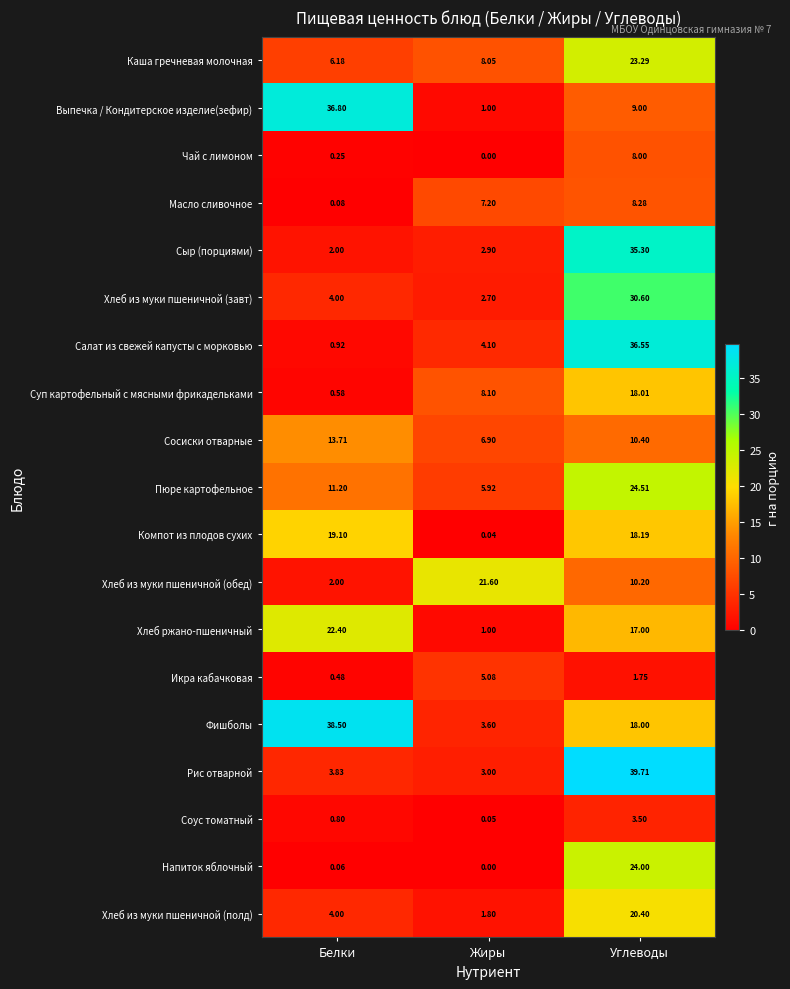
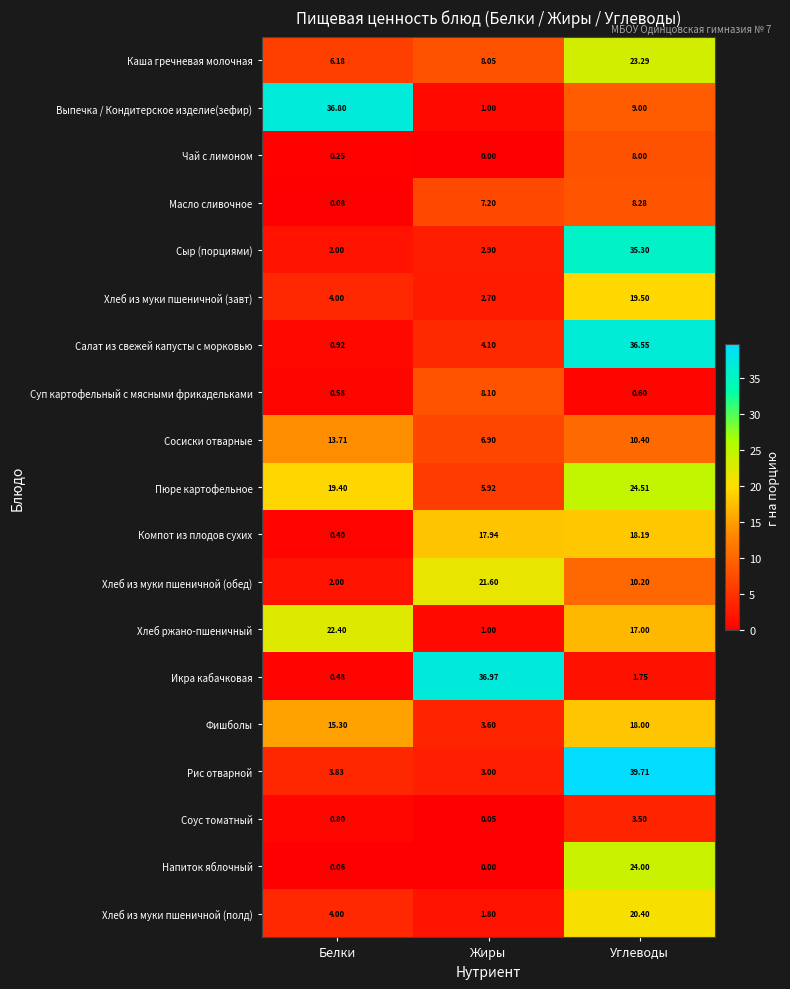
  {
    "Каша гречневая молочная": {
      "Белки": 6.18,
      "Жиры": 8.05,
      "Углеводы": 23.29
    },
    "Выпечка / Кондитерское изделие(зефир)": {
      "Белки": 36.80,
      "Жиры": 1.00,
      "Углеводы": 9.00
    },
    "Чай с лимоном": {
      "Белки": 0.25,
      "Жиры": 0.00,
      "Углеводы": 8.00
    },
    "Масло сливочное": {
      "Белки": 0.08,
      "Жиры": 7.20,
      "Углеводы": 8.28
    },
    "Сыр (порциями)": {
      "Белки": 2.00,
      "Жиры": 2.90,
      "Углеводы": 35.30
    },
    "Хлеб из муки пшеничной (завт)": {
      "Белки": 4.00,
      "Жиры": 2.70,
-     "Углеводы": 30.60
+     "Углеводы": 19.50
    },
    "Салат из свежей капусты с морковью": {
      "Белки": 0.92,
      "Жиры": 4.10,
      "Углеводы": 36.55
    },
    "Суп картофельный с мясными фрикадельками": {
      "Белки": 0.58,
      "Жиры": 8.10,
-     "Углеводы": 18.01
+     "Углеводы": 0.60
    },
    "Сосиски отварные": {
      "Белки": 13.71,
      "Жиры": 6.90,
      "Углеводы": 10.40
    },
    "Пюре картофельное": {
-     "Белки": 11.20,
+     "Белки": 19.40,
      "Жиры": 5.92,
      "Углеводы": 24.51
    },
    "Компот из плодов сухих": {
-     "Белки": 19.10,
-     "Жиры": 0.04,
+     "Белки": 0.40,
+     "Жиры": 17.94,
      "Углеводы": 18.19
    },
    "Хлеб из муки пшеничной (обед)": {
      "Белки": 2.00,
      "Жиры": 21.60,
      "Углеводы": 10.20
    },
    "Хлеб ржано-пшеничный": {
      "Белки": 22.40,
      "Жиры": 1.00,
      "Углеводы": 17.00
    },
    "Икра кабачковая": {
      "Белки": 0.48,
-     "Жиры": 5.08,
+     "Жиры": 36.97,
      "Углеводы": 1.75
    },
    "Фишболы": {
-     "Белки": 38.50,
+     "Белки": 15.30,
      "Жиры": 3.60,
      "Углеводы": 18.00
    },
    "Рис отварной": {
      "Белки": 3.83,
      "Жиры": 3.00,
      "Углеводы": 39.71
    },
    "Соус томатный": {
      "Белки": 0.80,
      "Жиры": 0.05,
      "Углеводы": 3.50
    },
    "Напиток яблочный": {
      "Белки": 0.06,
      "Жиры": 0.00,
      "Углеводы": 24.00
    },
    "Хлеб из муки пшеничной (полд)": {
      "Белки": 4.00,
      "Жиры": 1.80,
      "Углеводы": 20.40
    }
  }
